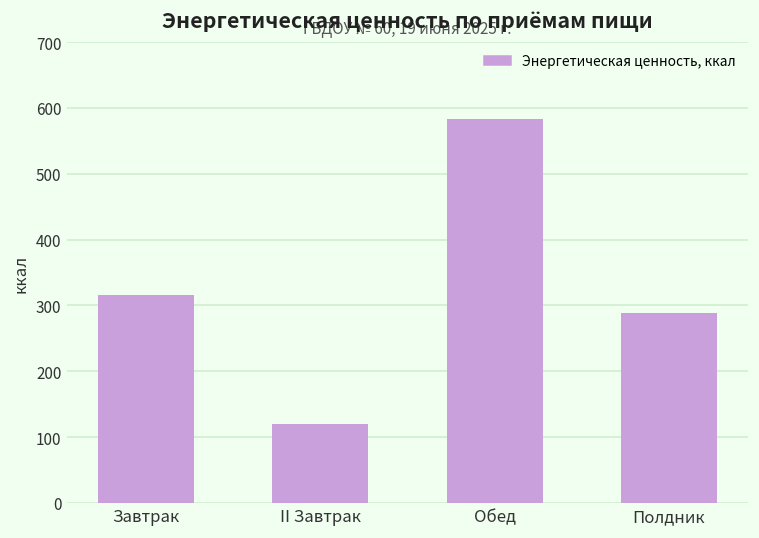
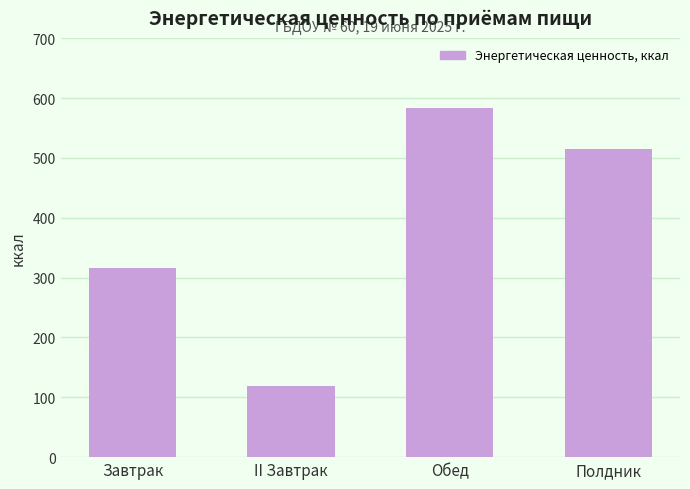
  {
    "Завтрак": 320,
    "II Завтрак": 120,
    "Обед": 580,
-   "Полдник": 290
+   "Полдник": 510
  }
